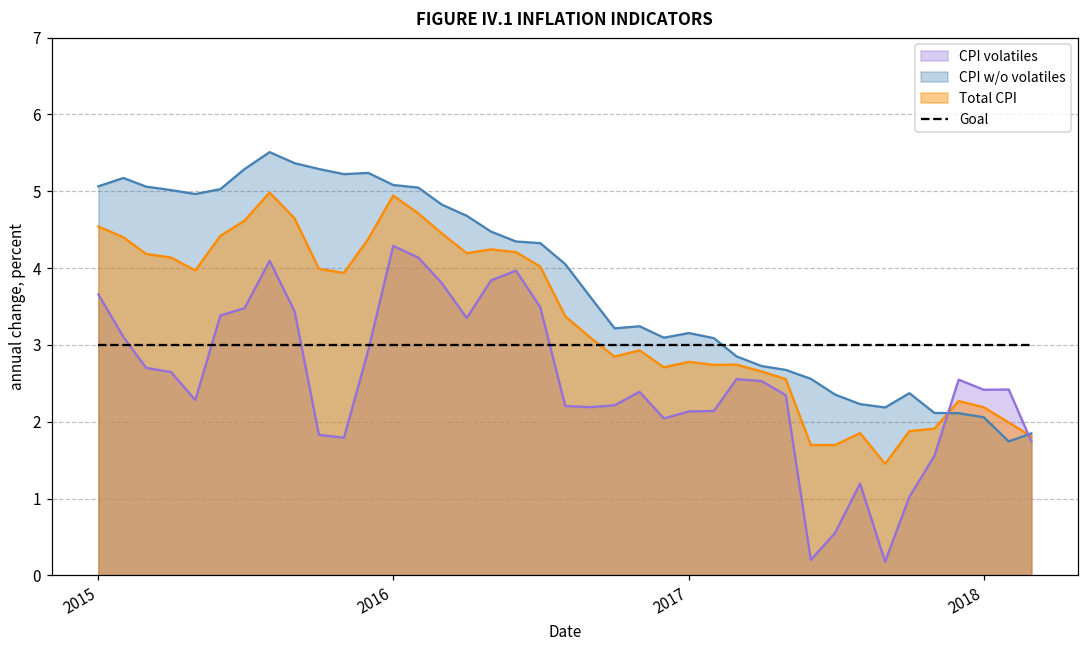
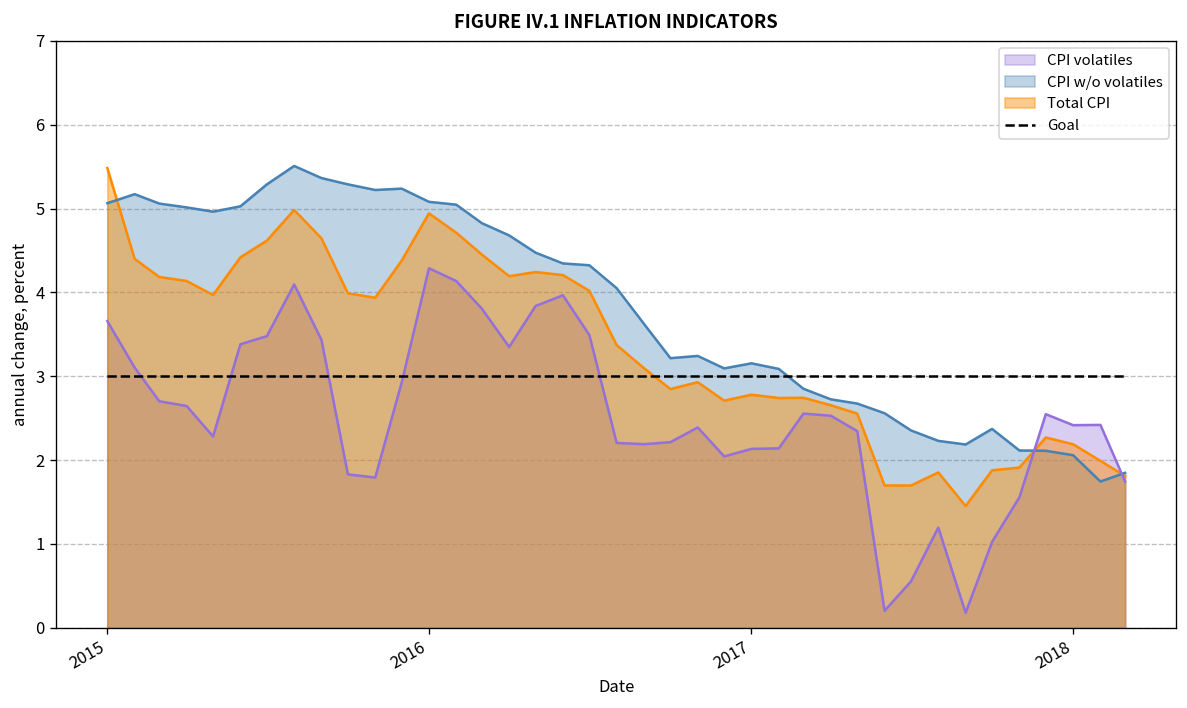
  {
    "Total CPI": {
-     "2015": 4.5,
+     "2015": 5.5,
      "2016": 4.9,
      "2017": 2.8,
      "2018": 2.2
    },
    "Goal": {
      "2015": 3.0,
      "2016": 3.0,
      "2017": 3.0,
      "2018": 3.0
    }
  }
